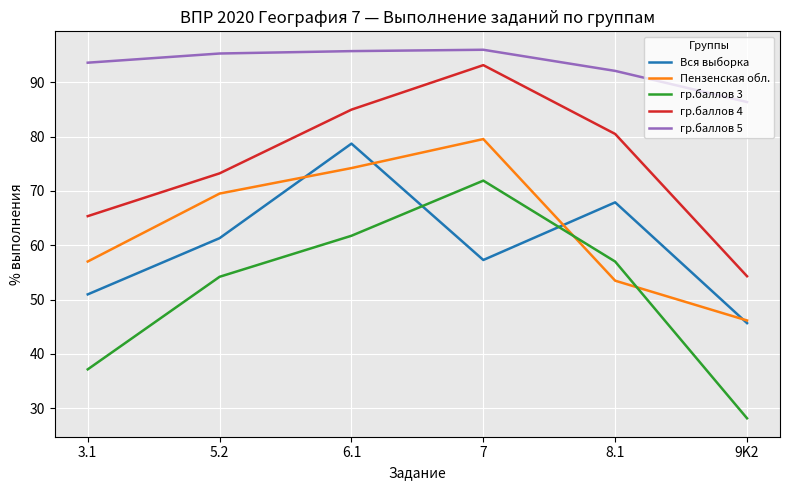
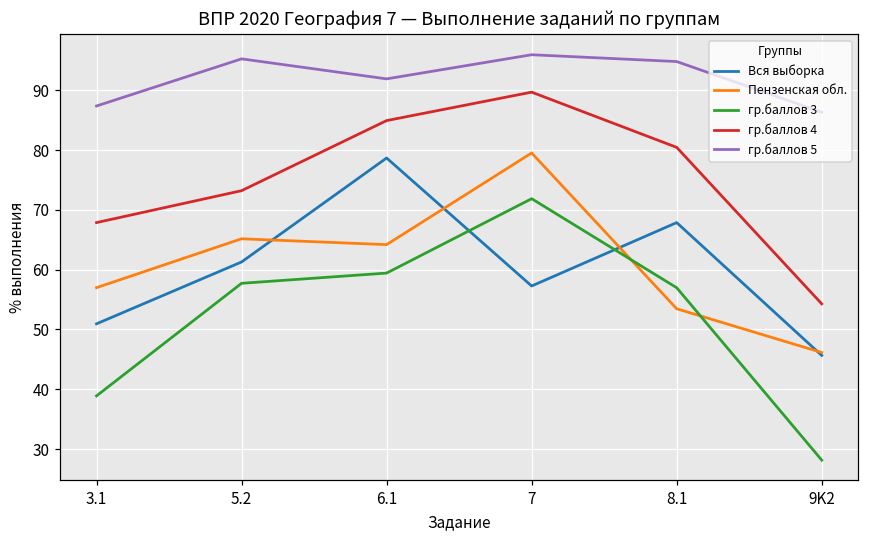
  {
    "Вся выборка": {
      "3.1": 51,
      "5.2": 61,
      "6.1": 79,
      "7": 57,
      "8.1": 68,
      "9K2": 46
    },
    "Пензенская обл.": {
      "3.1": 57,
-     "5.2": 70,
-     "6.1": 74,
+     "5.2": 65,
+     "6.1": 64,
      "7": 80,
      "8.1": 53,
      "9K2": 46
    },
    "гр.баллов 3": {
-     "3.1": 37,
-     "5.2": 54,
-     "6.1": 62,
+     "3.1": 39,
+     "5.2": 58,
+     "6.1": 59,
      "7": 72,
      "8.1": 57,
      "9K2": 28
    },
    "гр.баллов 4": {
-     "3.1": 65,
+     "3.1": 68,
      "5.2": 73,
      "6.1": 85,
-     "7": 93,
+     "7": 90,
      "8.1": 80,
      "9K2": 54
    },
    "гр.баллов 5": {
-     "3.1": 94,
+     "3.1": 87,
      "5.2": 95,
-     "6.1": 96,
+     "6.1": 92,
      "7": 96,
-     "8.1": 92
+     "8.1": 95
    }
  }
